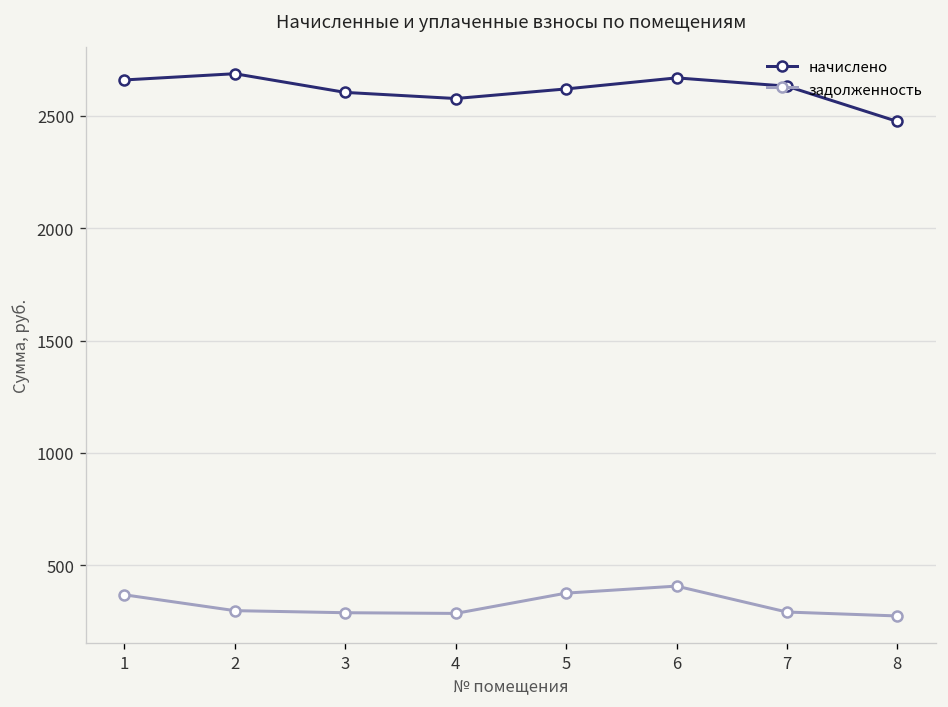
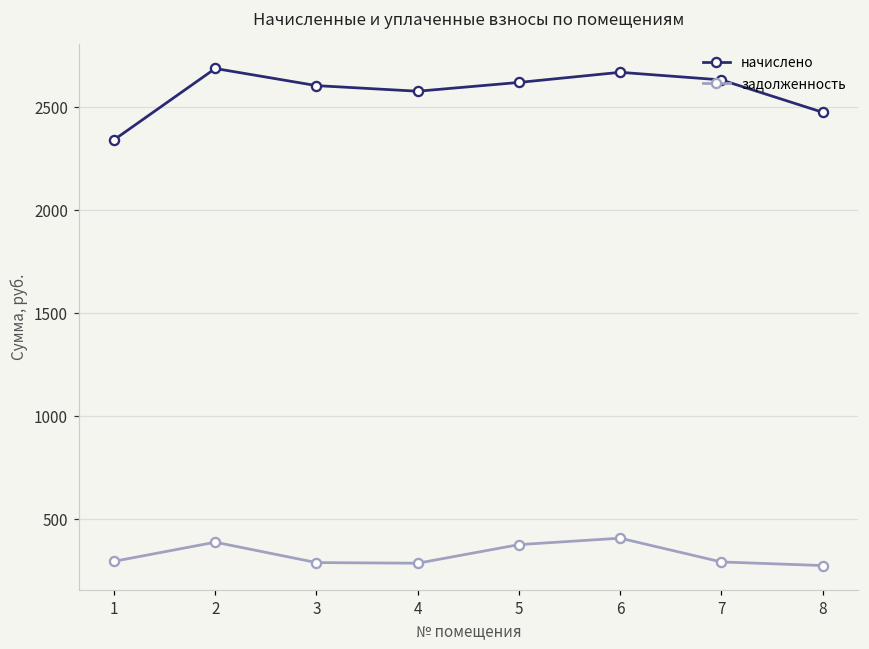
  {
    "начислено": {
-     "1": 2660,
+     "1": 2340,
      "2": 2690,
      "3": 2600,
      "4": 2580,
      "5": 2620,
      "6": 2670,
      "7": 2630,
      "8": 2470
    },
    "задолженность": {
-     "1": 370,
-     "2": 300,
+     "1": 300,
+     "2": 390,
      "3": 290,
      "4": 290,
      "5": 380,
      "6": 410,
      "7": 290,
      "8": 270
    }
  }
